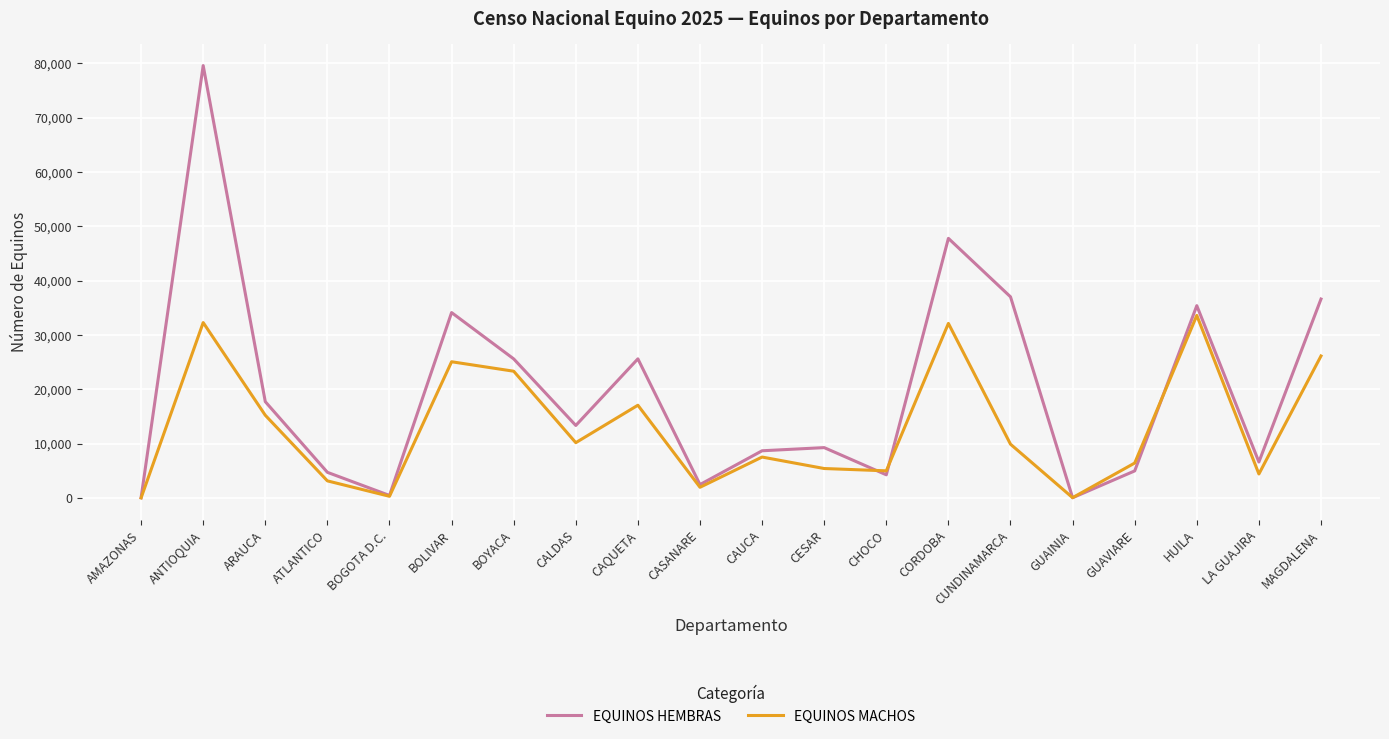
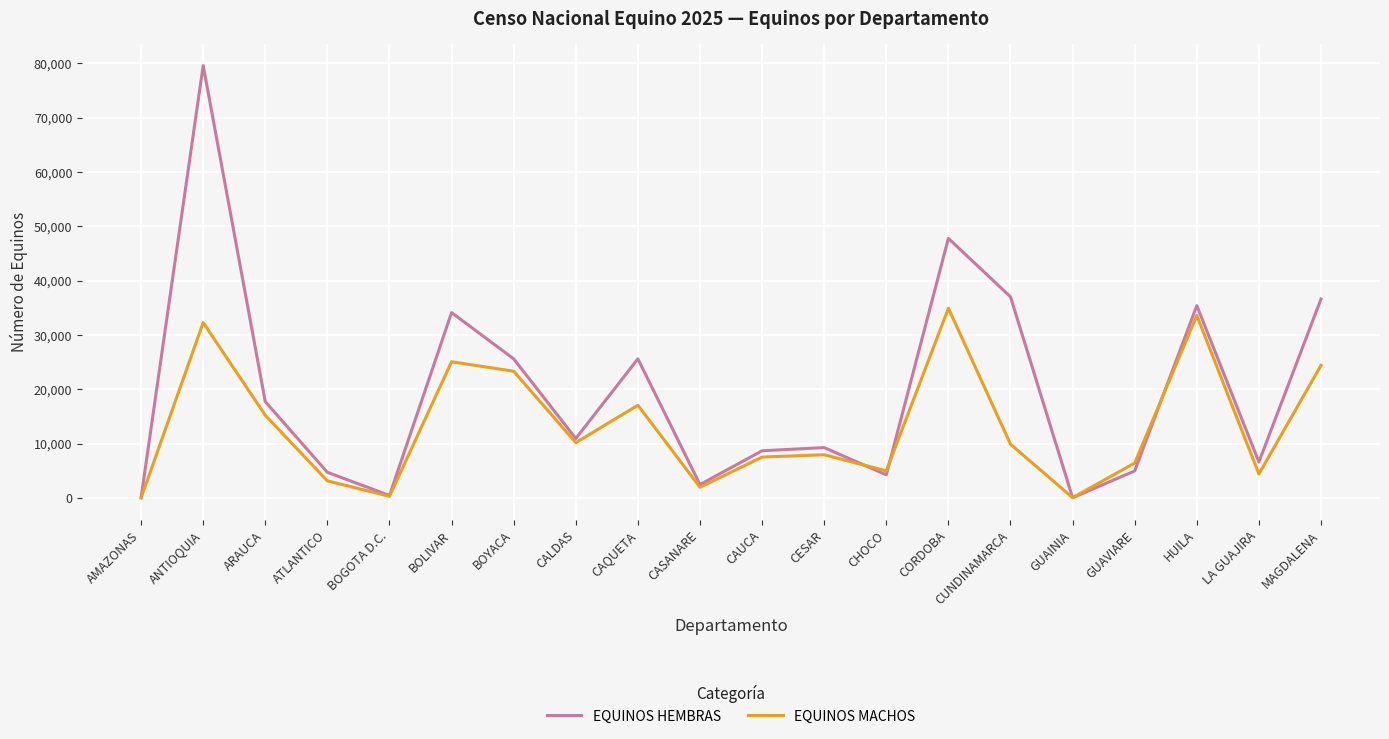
  {
    "EQUINOS HEMBRAS": {
      "ANTIOQUIA": "80,000",
      "ARAUCA": "18,000",
      "ATLANTICO": "5,000",
      "BOLIVAR": "34,000",
      "BOYACA": "26,000",
-     "CALDAS": "13,000",
+     "CALDAS": "11,000",
      "CAQUETA": "26,000",
      "CASANARE": "2,000",
      "CAUCA": "9,000",
      "CESAR": "9,000",
      "CHOCO": "4,000",
      "CORDOBA": "48,000",
      "CUNDINAMARCA": "37,000",
      "GUAVIARE": "5,000",
      "HUILA": "35,000",
      "LA GUAJIRA": "7,000",
      "MAGDALENA": "37,000"
    },
    "EQUINOS MACHOS": {
      "ANTIOQUIA": "32,000",
      "ARAUCA": "15,000",
      "ATLANTICO": "3,000",
      "BOLIVAR": "25,000",
      "BOYACA": "23,000",
      "CALDAS": "10,000",
      "CAQUETA": "17,000",
      "CASANARE": "2,000",
      "CAUCA": "8,000",
-     "CESAR": "5,000",
+     "CESAR": "8,000",
      "CHOCO": "5,000",
-     "CORDOBA": "32,000",
+     "CORDOBA": "35,000",
      "CUNDINAMARCA": "10,000",
      "GUAVIARE": "6,000",
      "HUILA": "34,000",
      "LA GUAJIRA": "4,000",
-     "MAGDALENA": "26,000"
+     "MAGDALENA": "24,000"
    }
  }
